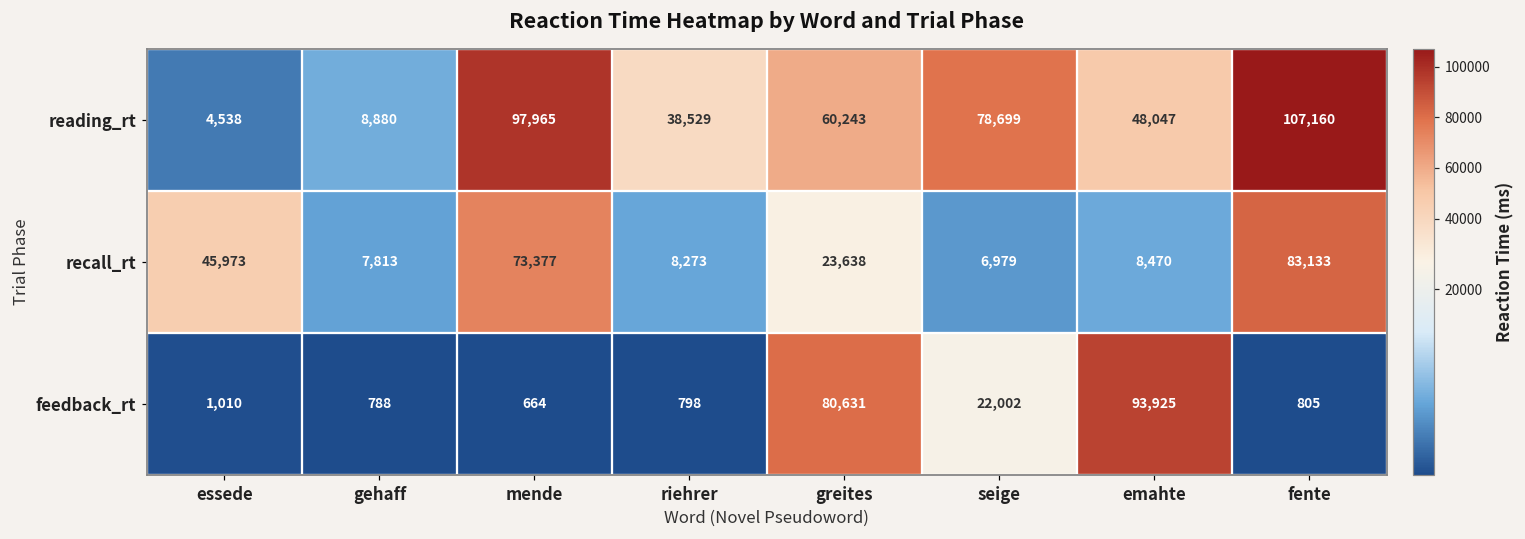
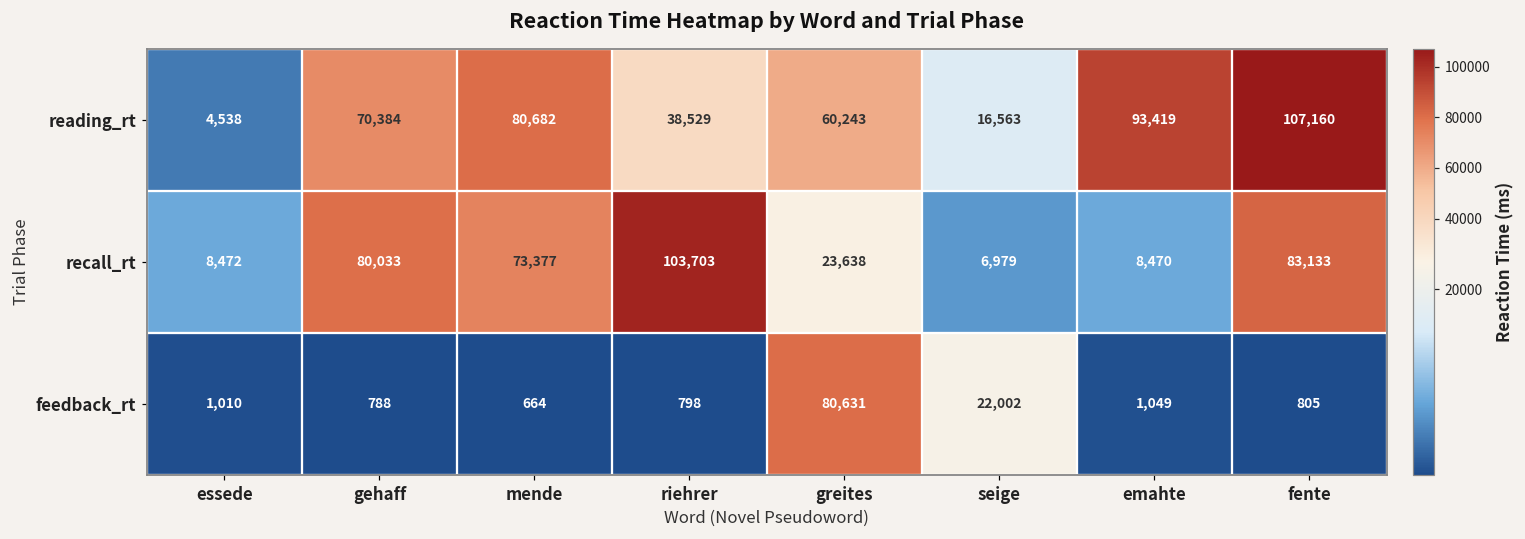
  {
    "reading_rt": {
      "essede": "4,538",
-     "gehaff": "8,880",
-     "mende": "97,965",
+     "gehaff": "70,384",
+     "mende": "80,682",
      "riehrer": "38,529",
      "greites": "60,243",
-     "seige": "78,699",
-     "emahte": "48,047",
+     "seige": "16,563",
+     "emahte": "93,419",
      "fente": "107,160"
    },
    "recall_rt": {
-     "essede": "45,973",
-     "gehaff": "7,813",
+     "essede": "8,472",
+     "gehaff": "80,033",
      "mende": "73,377",
-     "riehrer": "8,273",
+     "riehrer": "103,703",
      "greites": "23,638",
      "seige": "6,979",
      "emahte": "8,470",
      "fente": "83,133"
    },
    "feedback_rt": {
      "essede": "1,010",
      "gehaff": "788",
      "mende": "664",
      "riehrer": "798",
      "greites": "80,631",
      "seige": "22,002",
-     "emahte": "93,925",
+     "emahte": "1,049",
      "fente": "805"
    }
  }
